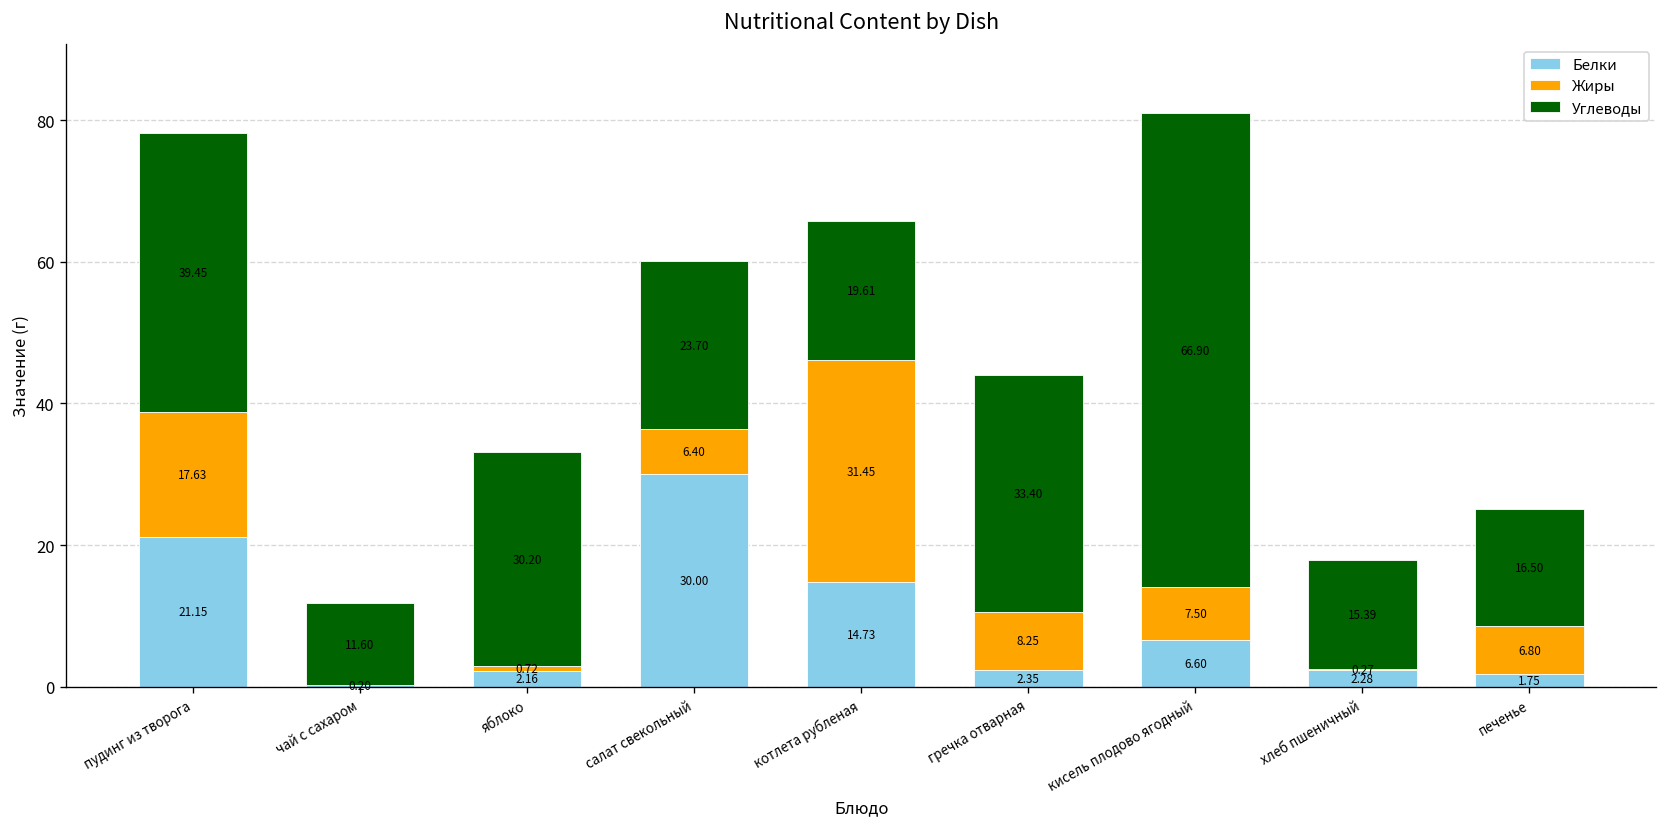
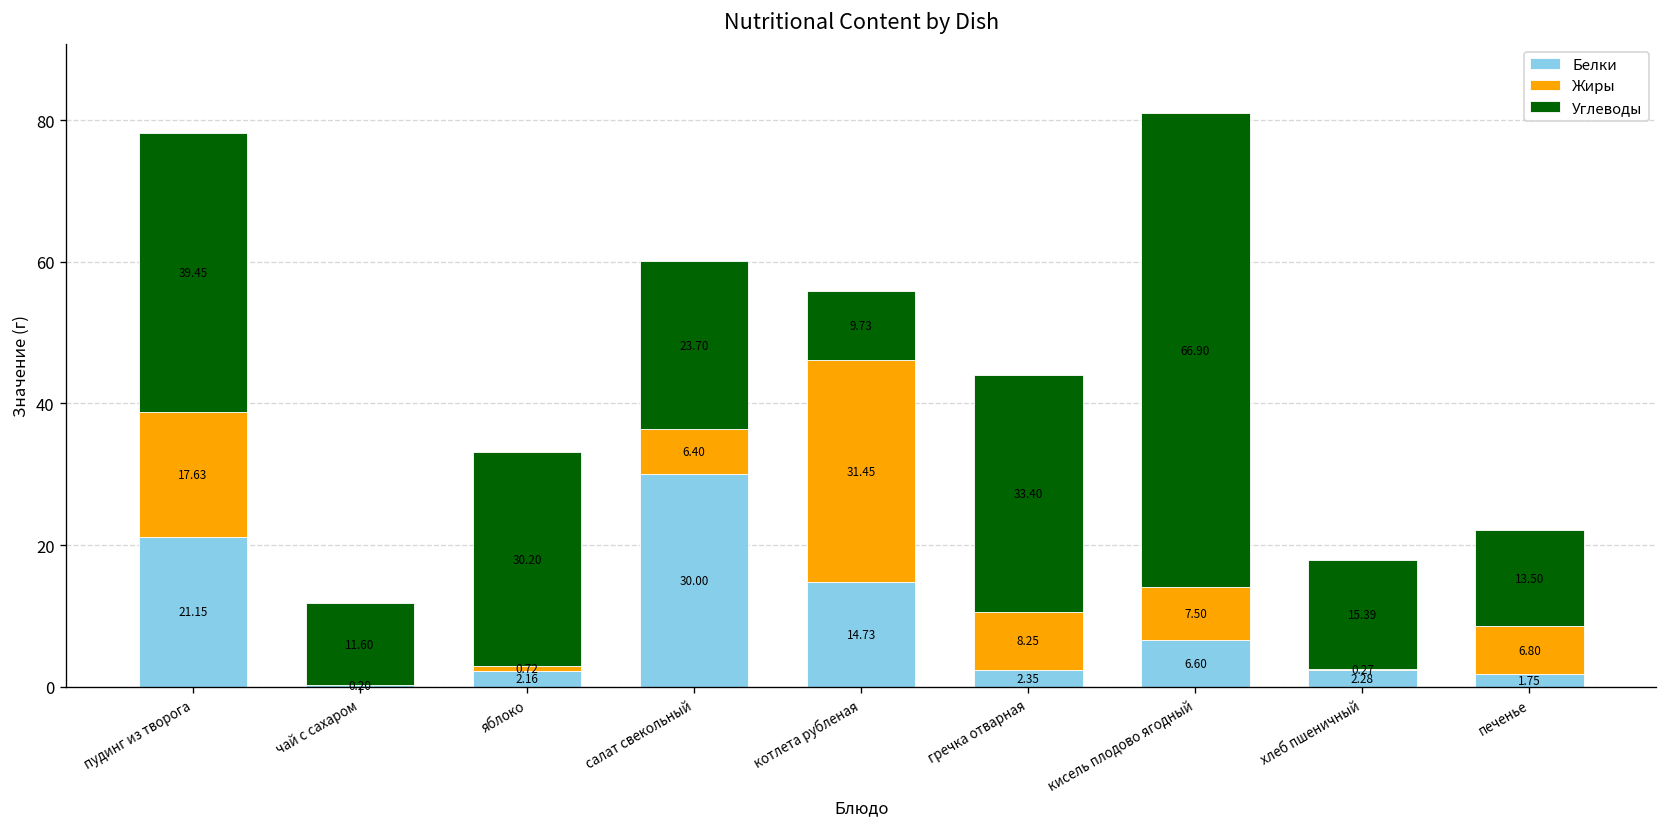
  {
    "Белки": {
      "пудинг из творога": 21.15,
      "чай с сахаром": 0.20,
      "яблоко": 2.16,
      "салат свекольный": 30.00,
      "котлета рубленая": 14.73,
      "гречка отварная": 2.35,
      "кисель плодово ягодный": 6.60,
      "печенье": 1.75
    },
    "Жиры": {
      "пудинг из творога": 17.63,
      "яблоко": 0.72,
      "салат свекольный": 6.40,
      "котлета рубленая": 31.45,
      "гречка отварная": 8.25,
      "кисель плодово ягодный": 7.50,
      "печенье": 6.80
    },
    "Углеводы": {
      "пудинг из творога": 39.45,
      "чай с сахаром": 11.60,
      "яблоко": 30.20,
      "салат свекольный": 23.70,
-     "котлета рубленая": 19.61,
+     "котлета рубленая": 9.73,
      "гречка отварная": 33.40,
      "кисель плодово ягодный": 66.90,
      "хлеб пшеничный": 15.39,
-     "печенье": 16.50
+     "печенье": 13.50
    }
  }
